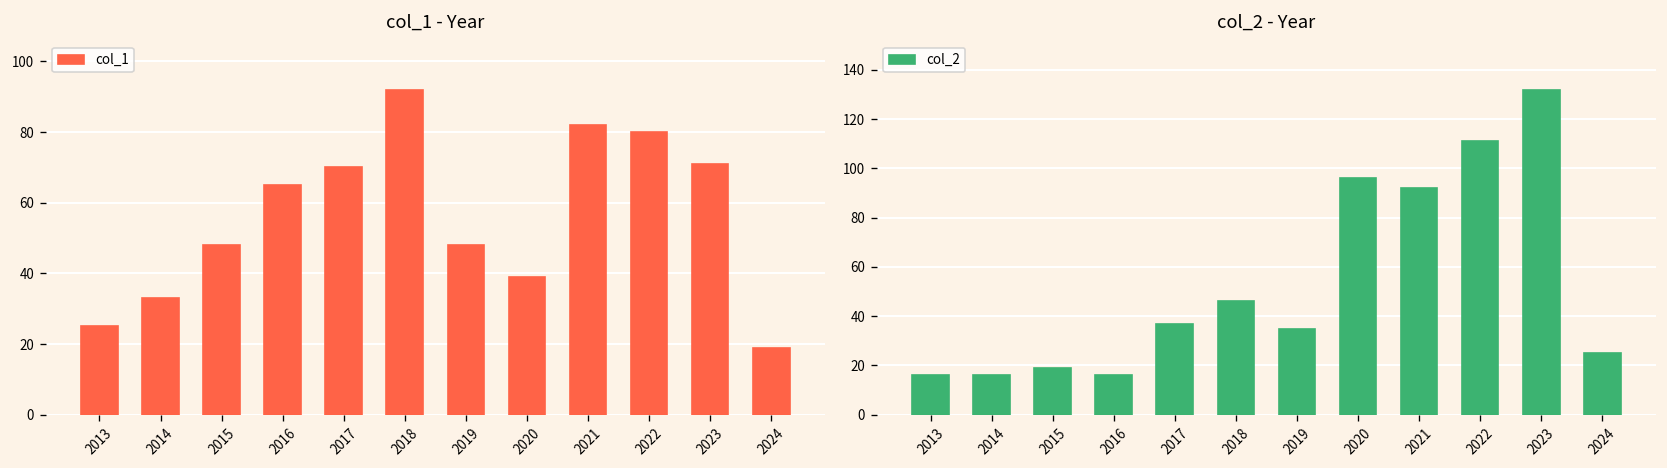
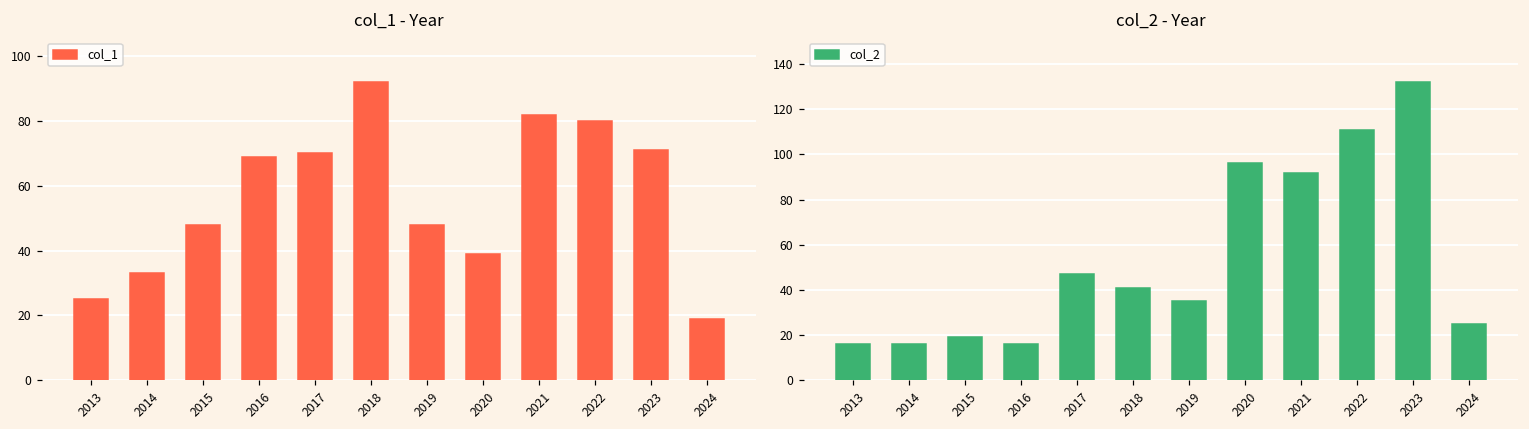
  {
    "col_1 - Year": {
      "2013": 25,
      "2014": 33,
      "2015": 48,
-     "2016": 65,
+     "2016": 69,
      "2017": 70,
      "2018": 92,
      "2019": 48,
      "2020": 39,
      "2021": 82,
      "2022": 80,
      "2023": 71,
      "2024": 19
    },
    "col_2 - Year": {
      "2013": 16,
      "2014": 16,
      "2015": 19,
      "2016": 16,
-     "2017": 37,
-     "2018": 46,
+     "2017": 47,
+     "2018": 41,
      "2019": 35,
      "2020": 96,
      "2021": 92,
      "2022": 111,
      "2023": 132,
      "2024": 25
    }
  }
